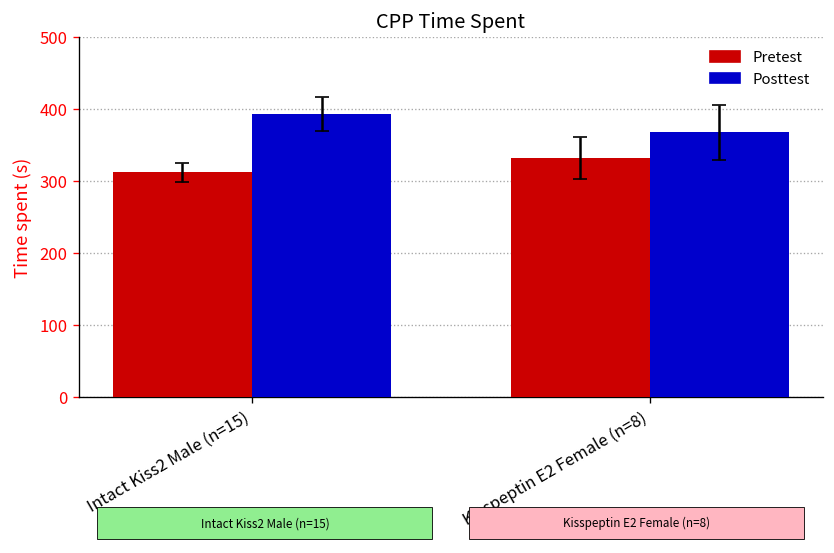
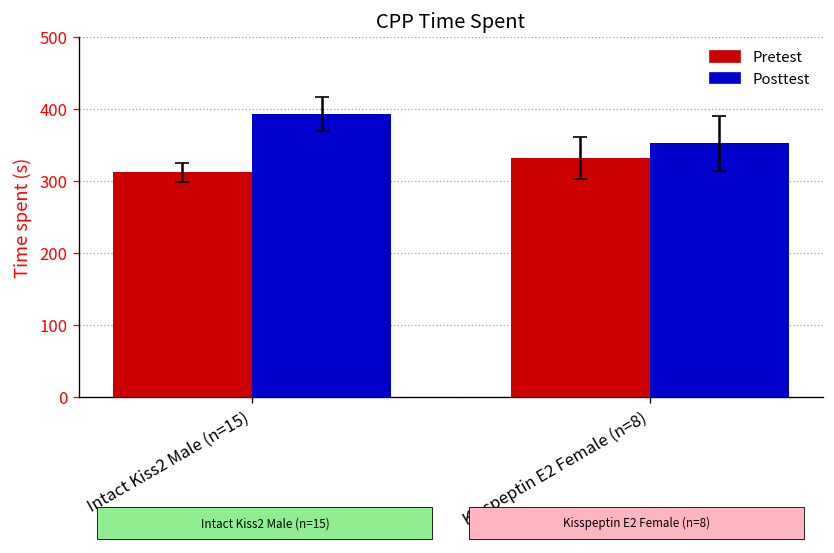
  {
    "Pretest": {
      "Intact Kiss2 Male (n=15)": 310,
      "Kisspeptin E2 Female (n=8)": 330
    },
    "Posttest": {
      "Intact Kiss2 Male (n=15)": 390,
-     "Kisspeptin E2 Female (n=8)": 370
+     "Kisspeptin E2 Female (n=8)": 350
    }
  }
